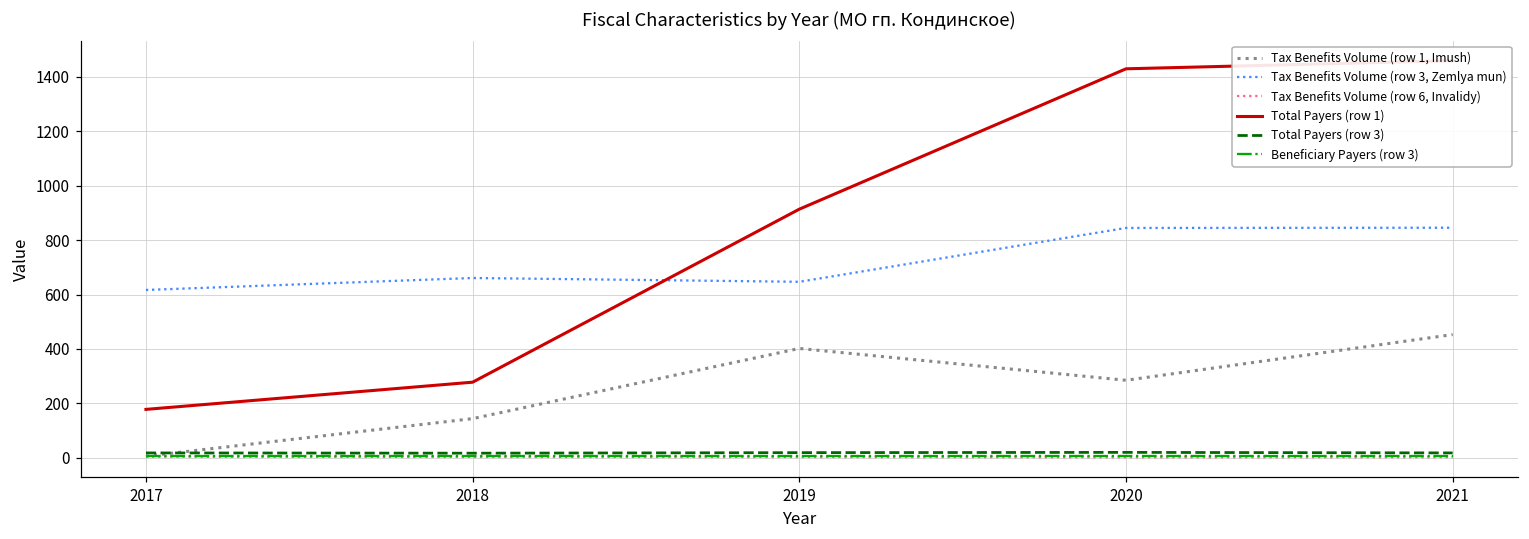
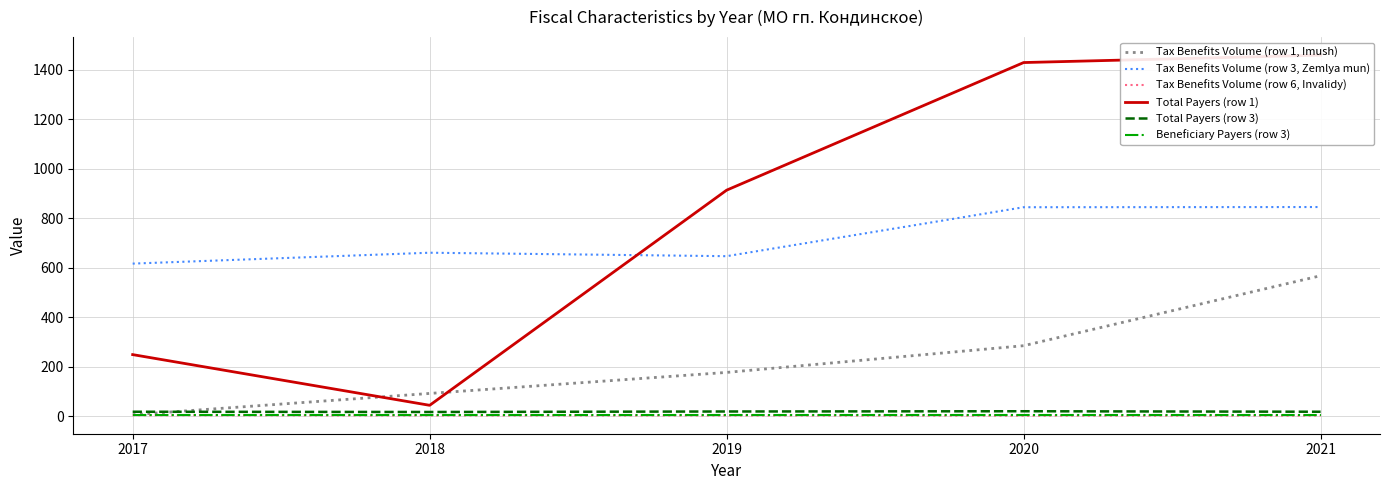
  {
    "Tax Benefits Volume (row 1, Imush)": {
-     "2018": 140,
-     "2019": 400,
+     "2018": 90,
+     "2019": 180,
      "2020": 290,
-     "2021": 450
+     "2021": 570
    },
    "Tax Benefits Volume (row 3, Zemlya mun)": {
      "2017": 620,
      "2018": 660,
      "2019": 650,
      "2020": 850,
      "2021": 850
    },
    "Total Payers (row 1)": {
-     "2017": 180,
-     "2018": 280,
+     "2017": 250,
+     "2018": 40,
      "2019": 910,
      "2020": 1430
    },
    "Total Payers (row 3)": {
      "2017": 20,
      "2018": 20,
      "2019": 20,
      "2020": 20,
      "2021": 20
    }
  }
